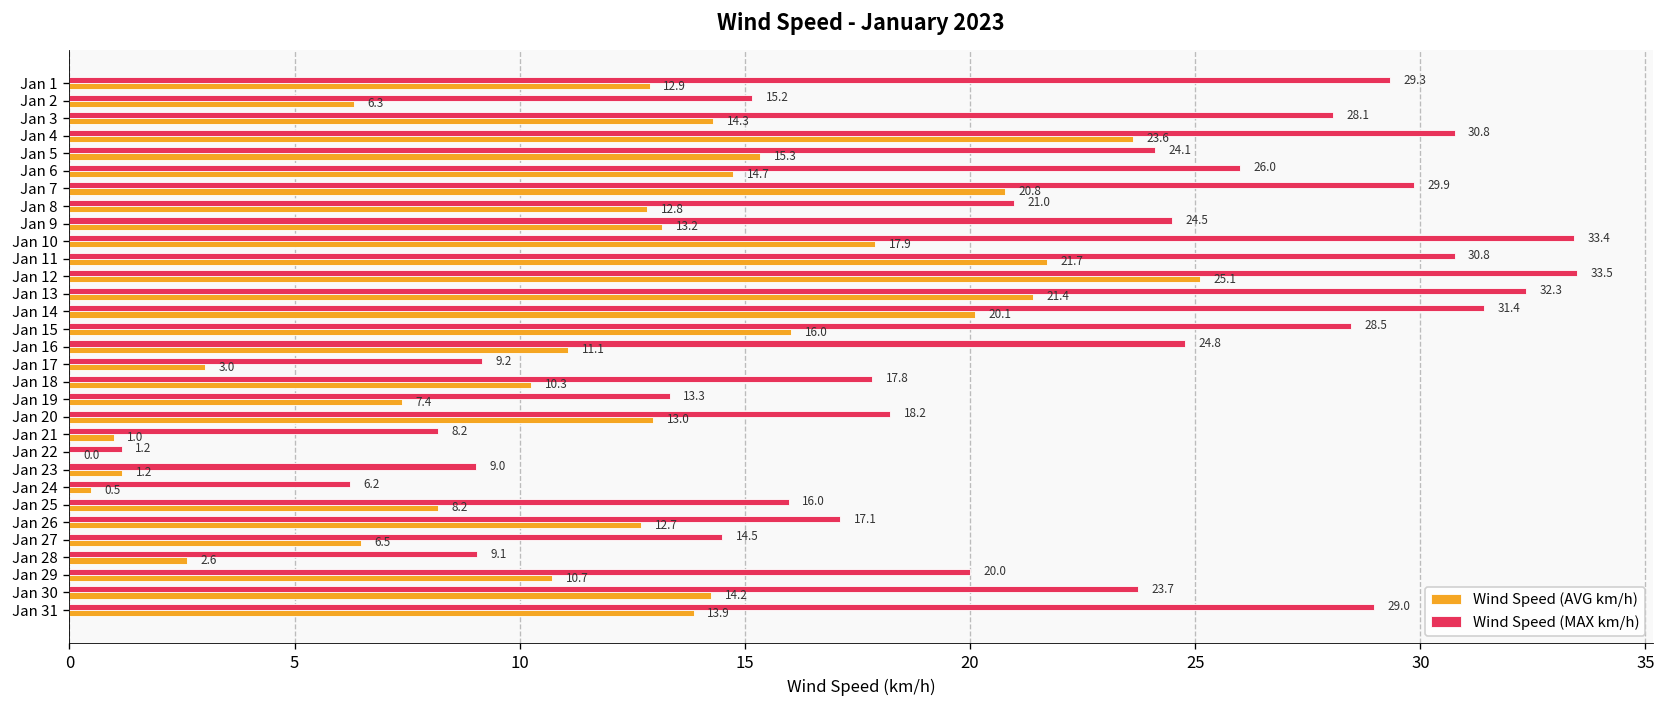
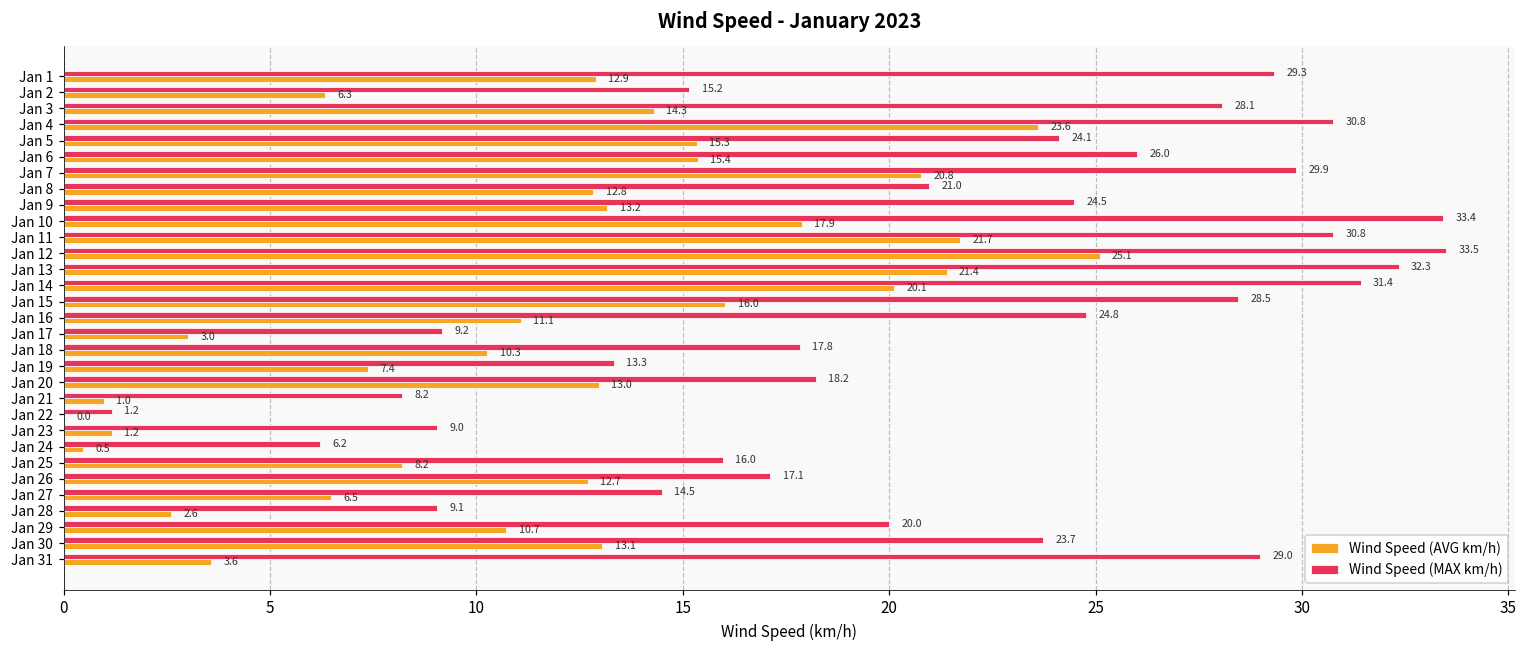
  {
    "Wind Speed (AVG km/h)": {
      "Jan 1": 12.9,
      "Jan 2": 6.3,
      "Jan 3": 14.3,
      "Jan 4": 23.6,
      "Jan 5": 15.3,
-     "Jan 6": 14.7,
+     "Jan 6": 15.4,
      "Jan 7": 20.8,
      "Jan 8": 12.8,
      "Jan 9": 13.2,
      "Jan 10": 17.9,
      "Jan 11": 21.7,
      "Jan 12": 25.1,
      "Jan 13": 21.4,
      "Jan 14": 20.1,
      "Jan 15": 16.0,
      "Jan 16": 11.1,
      "Jan 17": 3.0,
      "Jan 18": 10.3,
      "Jan 19": 7.4,
      "Jan 20": 13.0,
      "Jan 21": 1.0,
      "Jan 22": 0.0,
      "Jan 23": 1.2,
      "Jan 24": 0.5,
      "Jan 25": 8.2,
      "Jan 26": 12.7,
      "Jan 27": 6.5,
      "Jan 28": 2.6,
      "Jan 29": 10.7,
-     "Jan 30": 14.2,
-     "Jan 31": 13.9
+     "Jan 30": 13.1,
+     "Jan 31": 3.6
    },
    "Wind Speed (MAX km/h)": {
      "Jan 1": 29.3,
      "Jan 2": 15.2,
      "Jan 3": 28.1,
      "Jan 4": 30.8,
      "Jan 5": 24.1,
      "Jan 6": 26.0,
      "Jan 7": 29.9,
      "Jan 8": 21.0,
      "Jan 9": 24.5,
      "Jan 10": 33.4,
      "Jan 11": 30.8,
      "Jan 12": 33.5,
      "Jan 13": 32.3,
      "Jan 14": 31.4,
      "Jan 15": 28.5,
      "Jan 16": 24.8,
      "Jan 17": 9.2,
      "Jan 18": 17.8,
      "Jan 19": 13.3,
      "Jan 20": 18.2,
      "Jan 21": 8.2,
      "Jan 22": 1.2,
      "Jan 23": 9.0,
      "Jan 24": 6.2,
      "Jan 25": 16.0,
      "Jan 26": 17.1,
      "Jan 27": 14.5,
      "Jan 28": 9.1,
      "Jan 29": 20.0,
      "Jan 30": 23.7,
      "Jan 31": 29.0
    }
  }
